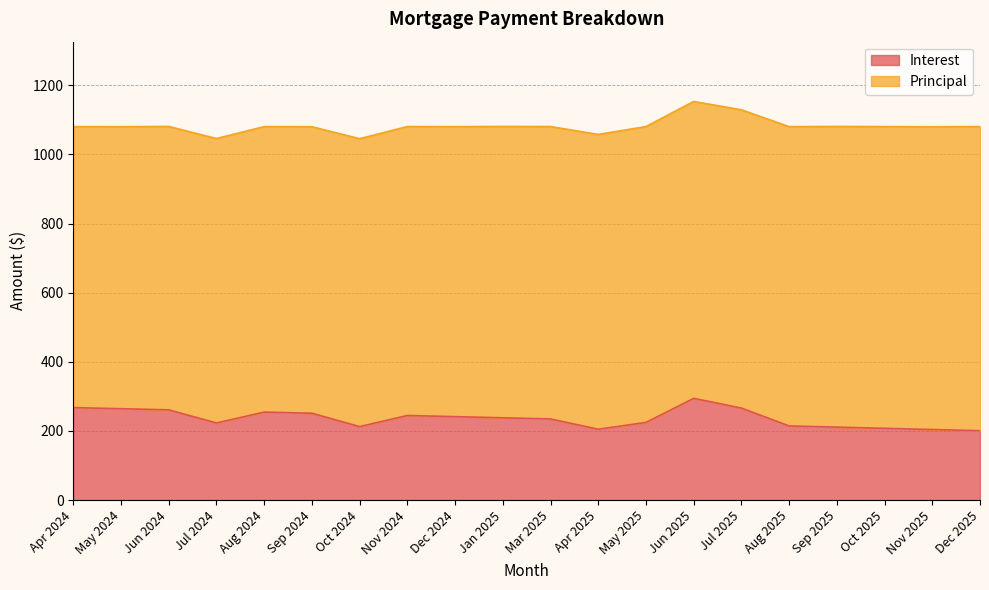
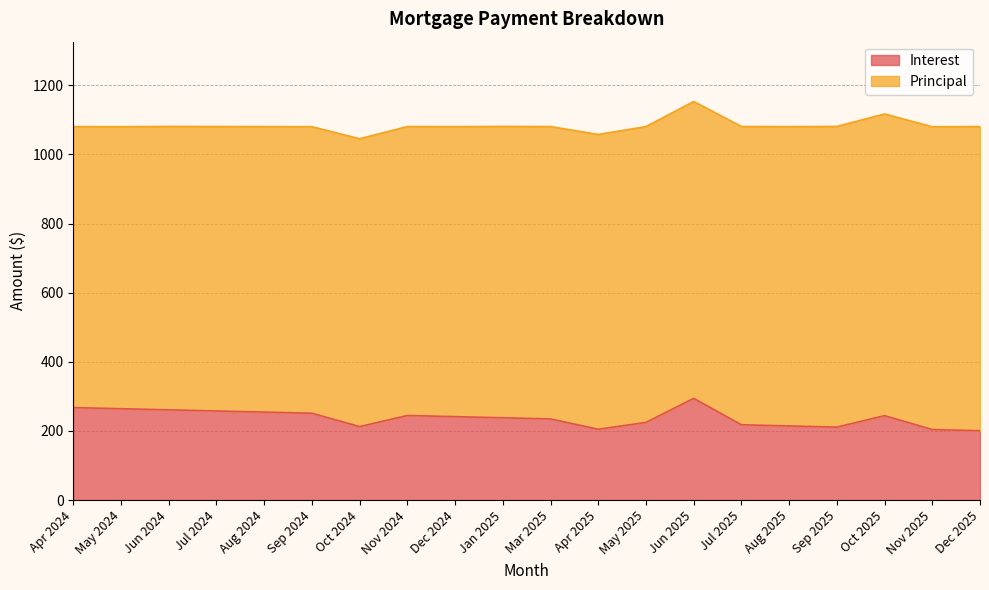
  {
    "Interest": {
      "Apr 2024": 270,
      "May 2024": 260,
      "Jun 2024": 260,
-     "Jul 2024": 220,
+     "Jul 2024": 260,
      "Aug 2024": 250,
      "Sep 2024": 250,
      "Oct 2024": 210,
      "Nov 2024": 240,
      "Dec 2024": 240,
      "Jan 2025": 240,
      "Mar 2025": 230,
      "Apr 2025": 200,
      "May 2025": 220,
      "Jun 2025": 290,
-     "Jul 2025": 270,
+     "Jul 2025": 220,
      "Aug 2025": 210,
      "Sep 2025": 210,
-     "Oct 2025": 210,
+     "Oct 2025": 240,
      "Nov 2025": 200,
      "Dec 2025": 200
    },
    "Principal": {
      "Apr 2024": 810,
      "May 2024": 820,
      "Jun 2024": 820,
      "Jul 2024": 820,
      "Aug 2024": 830,
      "Sep 2024": 830,
      "Oct 2024": 830,
      "Nov 2024": 840,
      "Dec 2024": 840,
      "Jan 2025": 840,
      "Mar 2025": 850,
      "Apr 2025": 850,
      "May 2025": 860,
      "Jun 2025": 860,
      "Jul 2025": 860,
      "Aug 2025": 870,
      "Sep 2025": 870,
      "Oct 2025": 870,
      "Nov 2025": 880,
      "Dec 2025": 880
    }
  }
